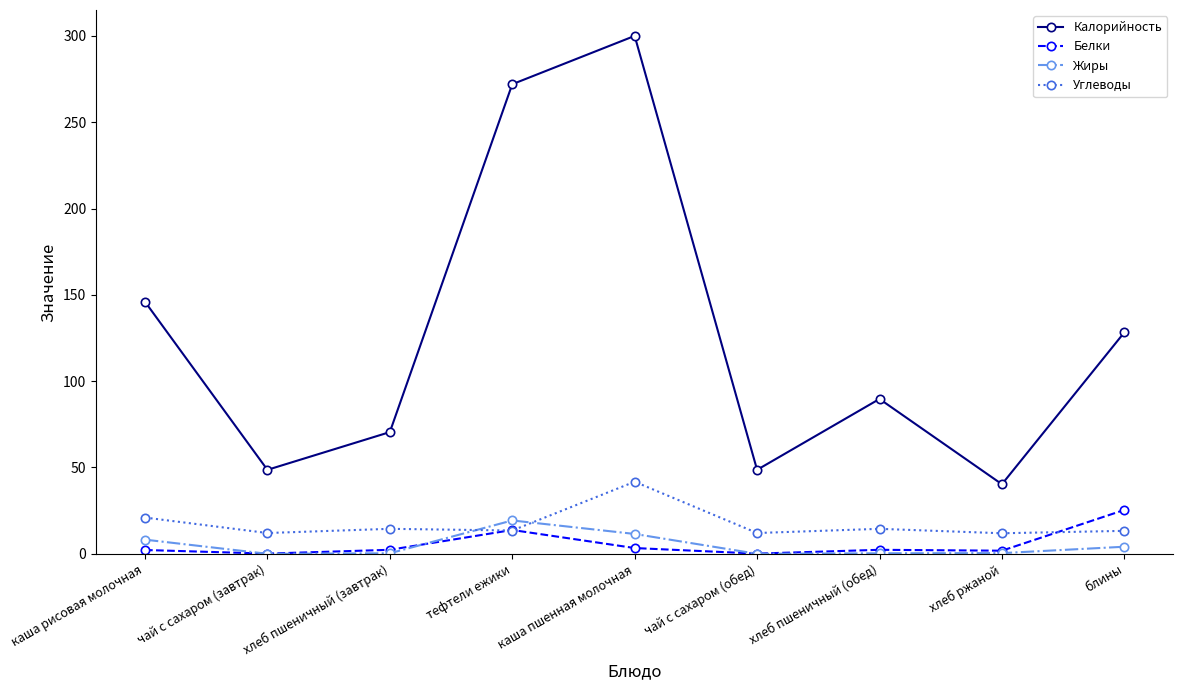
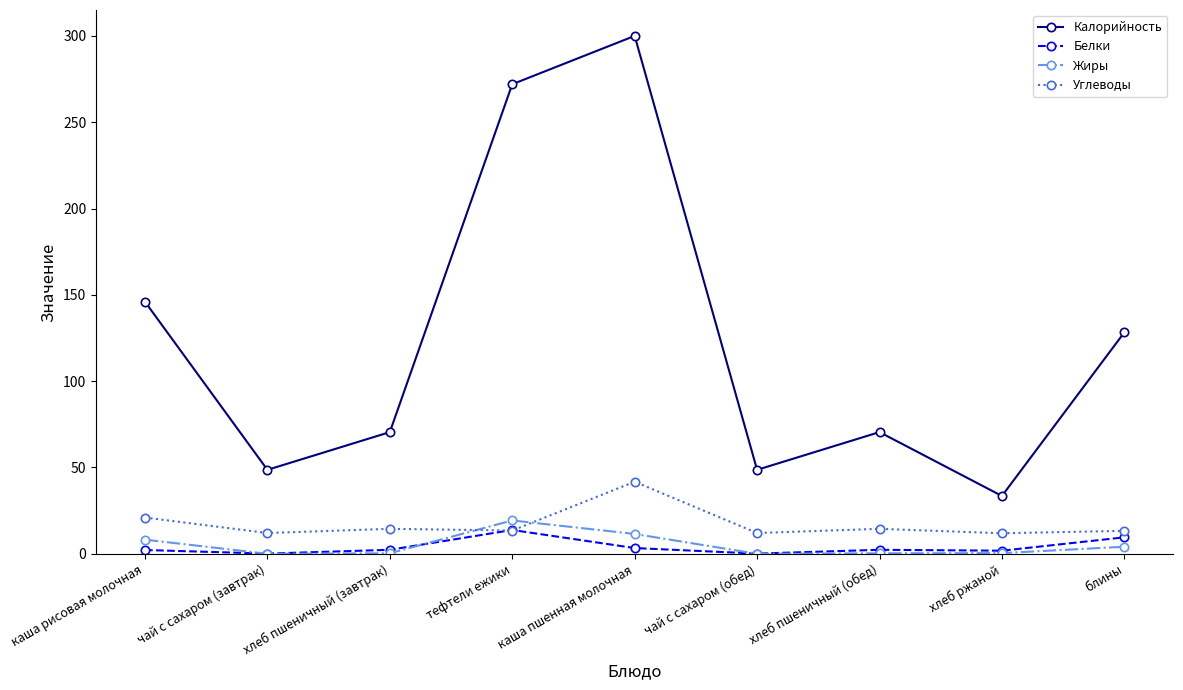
  {
    "Калорийность": {
      "каша рисовая молочная": 146,
      "чай с сахаром (завтрак)": 49,
      "хлеб пшеничный (завтрак)": 71,
      "тефтели ежики": 272,
      "каша пшенная молочная": 300,
      "чай с сахаром (обед)": 49,
-     "хлеб пшеничный (обед)": 90,
-     "хлеб ржаной": 40,
+     "хлеб пшеничный (обед)": 71,
+     "хлеб ржаной": 34,
      "блины": 128
    },
    "Белки": {
      "каша рисовая молочная": 2,
      "хлеб пшеничный (завтрак)": 2,
      "каша пшенная молочная": 3,
      "хлеб пшеничный (обед)": 2,
-     "блины": 25
+     "блины": 10
    }
  }
